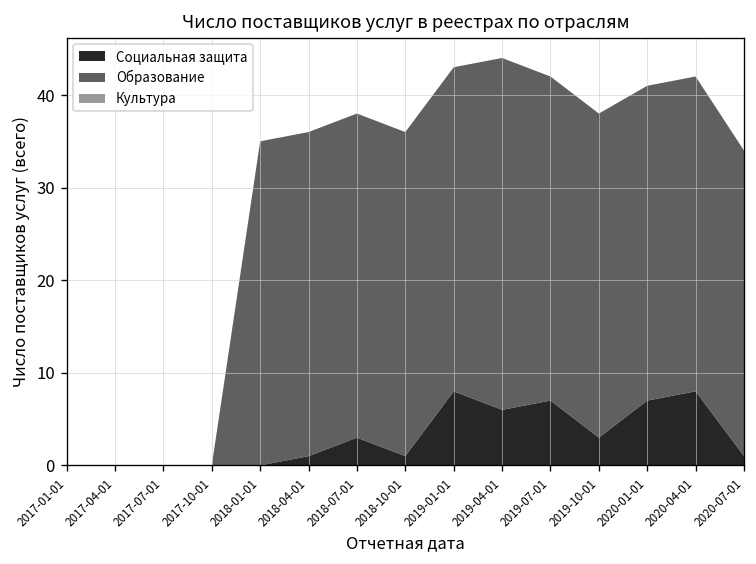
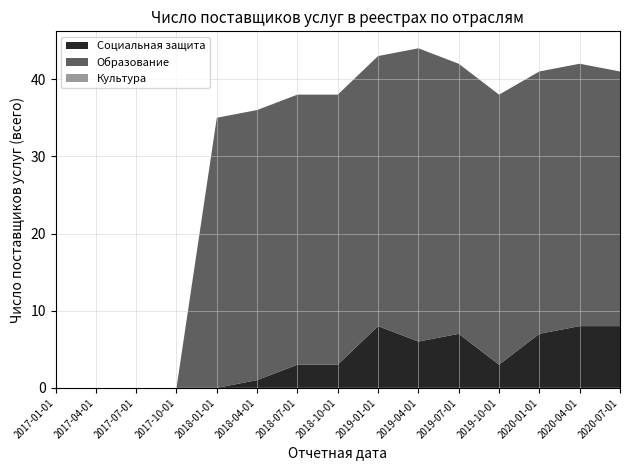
  {
    "Социальная защита": {
      "2018-01-01": 0,
      "2018-04-01": 1,
      "2018-07-01": 3,
-     "2018-10-01": 1,
+     "2018-10-01": 3,
      "2019-01-01": 8,
      "2019-04-01": 6,
      "2019-07-01": 7,
      "2019-10-01": 3,
      "2020-01-01": 7,
      "2020-04-01": 8,
-     "2020-07-01": 1
+     "2020-07-01": 8
    }
  }
